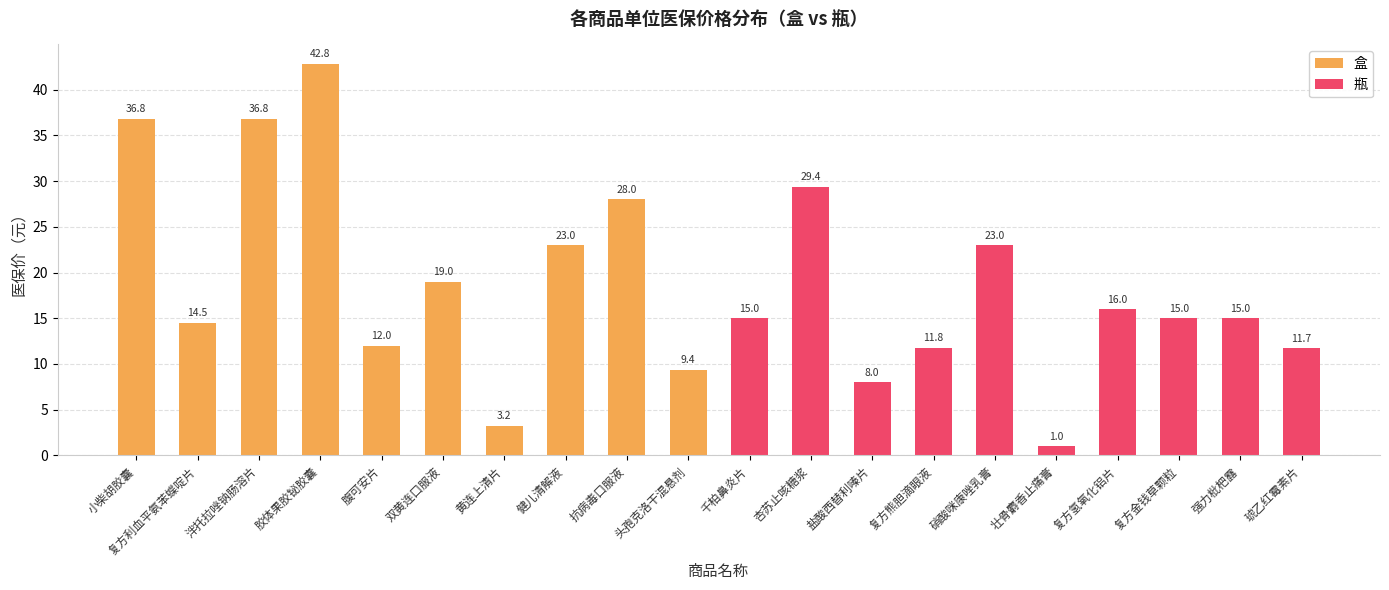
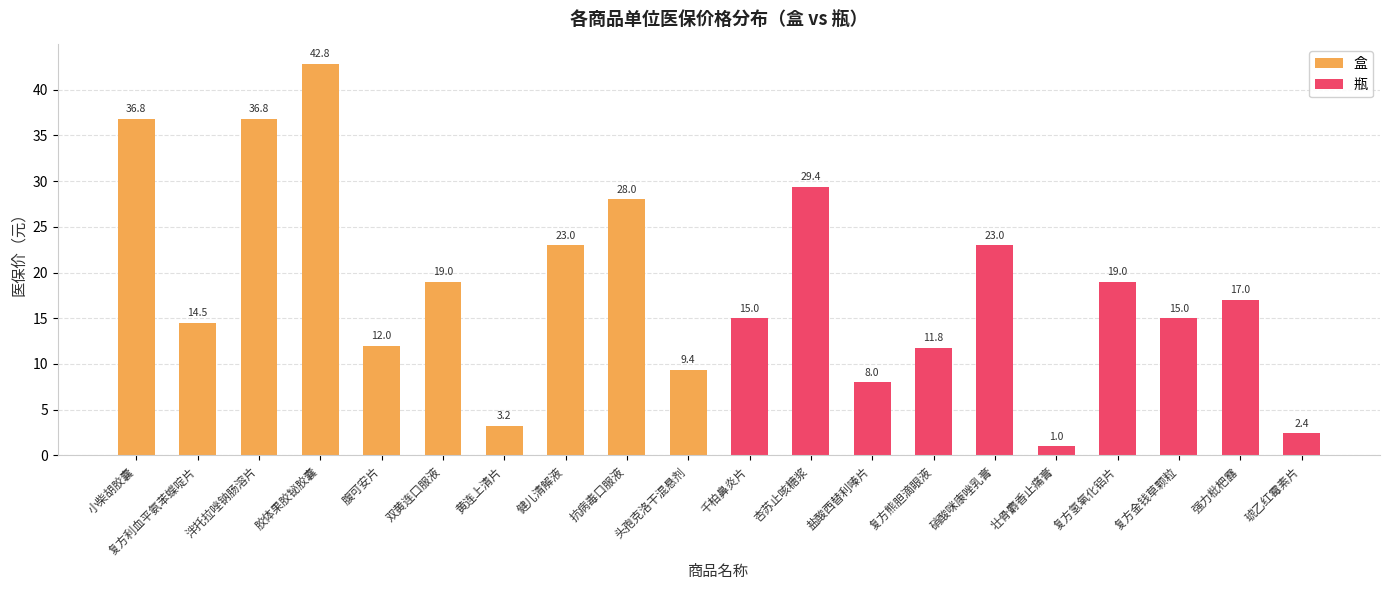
  {
    "盒": {
      "小柴胡胶囊": 36.8,
      "复方利血平氨苯蝶啶片": 14.5,
      "泮托拉唑钠肠溶片": 36.8,
      "胶体果胶铋胶囊": 42.8,
      "腹可安片": 12.0,
      "双黄连口服液": 19.0,
      "黄连上清片": 3.2,
      "健儿清解液": 23.0,
      "抗病毒口服液": 28.0,
      "头孢克洛干混悬剂": 9.4
    },
    "瓶": {
      "千柏鼻炎片": 15.0,
      "杏苏止咳糖浆": 29.4,
      "盐酸西替利嗪片": 8.0,
      "复方熊胆滴眼液": 11.8,
      "硝酸咪康唑乳膏": 23.0,
      "壮骨麝香止痛膏": 1.0,
-     "复方氢氧化铝片": 16.0,
+     "复方氢氧化铝片": 19.0,
      "复方金钱草颗粒": 15.0,
-     "强力枇杷露": 15.0,
-     "琥乙红霉素片": 11.7
+     "强力枇杷露": 17.0,
+     "琥乙红霉素片": 2.4
    }
  }
